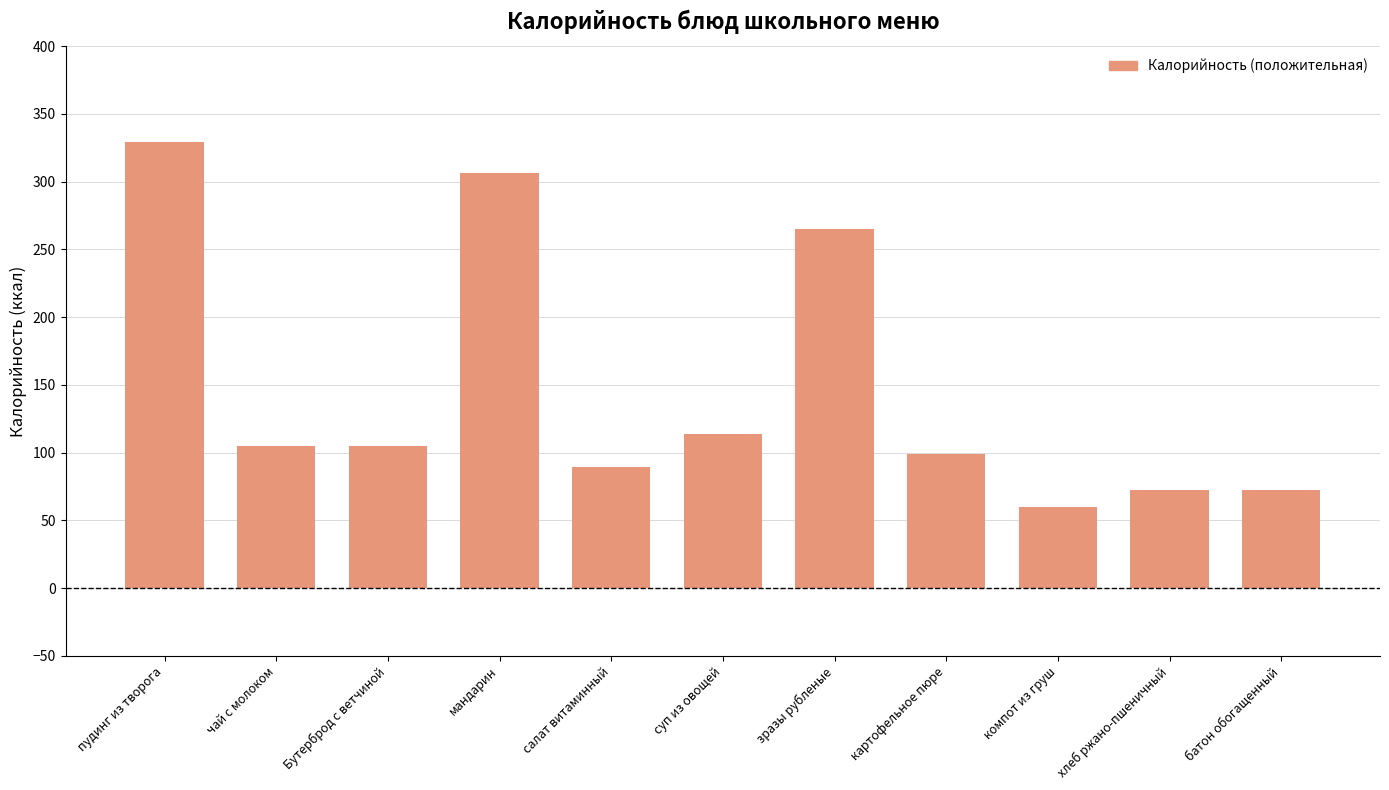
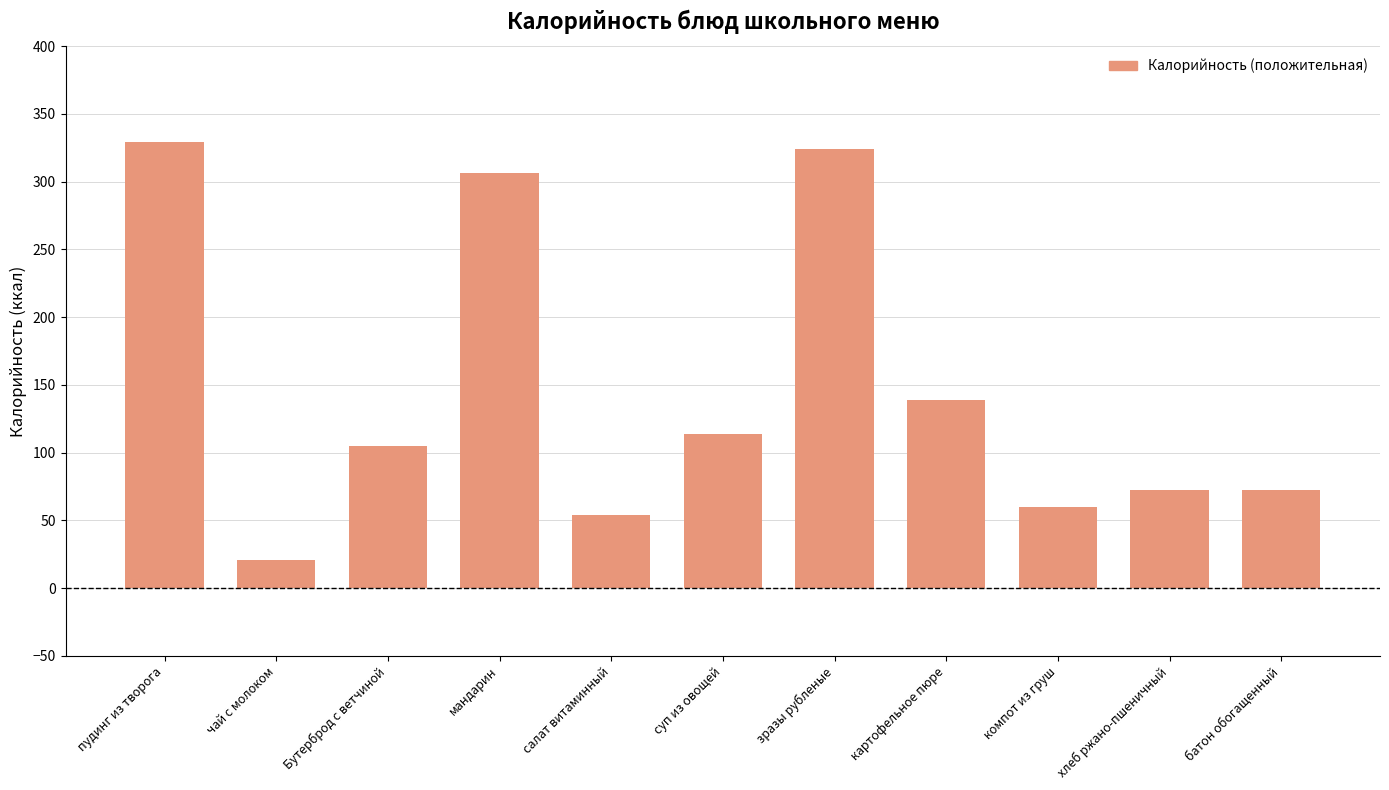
  {
    "пудинг из творога": 329,
-   "чай с молоком": 105,
+   "чай с молоком": 21,
    "Бутерброд с ветчиной": 105,
    "мандарин": 306,
-   "салат витаминный": 89,
+   "салат витаминный": 54,
    "суп из овощей": 114,
-   "зразы рубленые": 265,
-   "картофельное пюре": 99,
+   "зразы рубленые": 324,
+   "картофельное пюре": 139,
    "компот из груш": 60,
    "хлеб ржано-пшеничный": 72,
    "батон обогащенный": 72
  }
